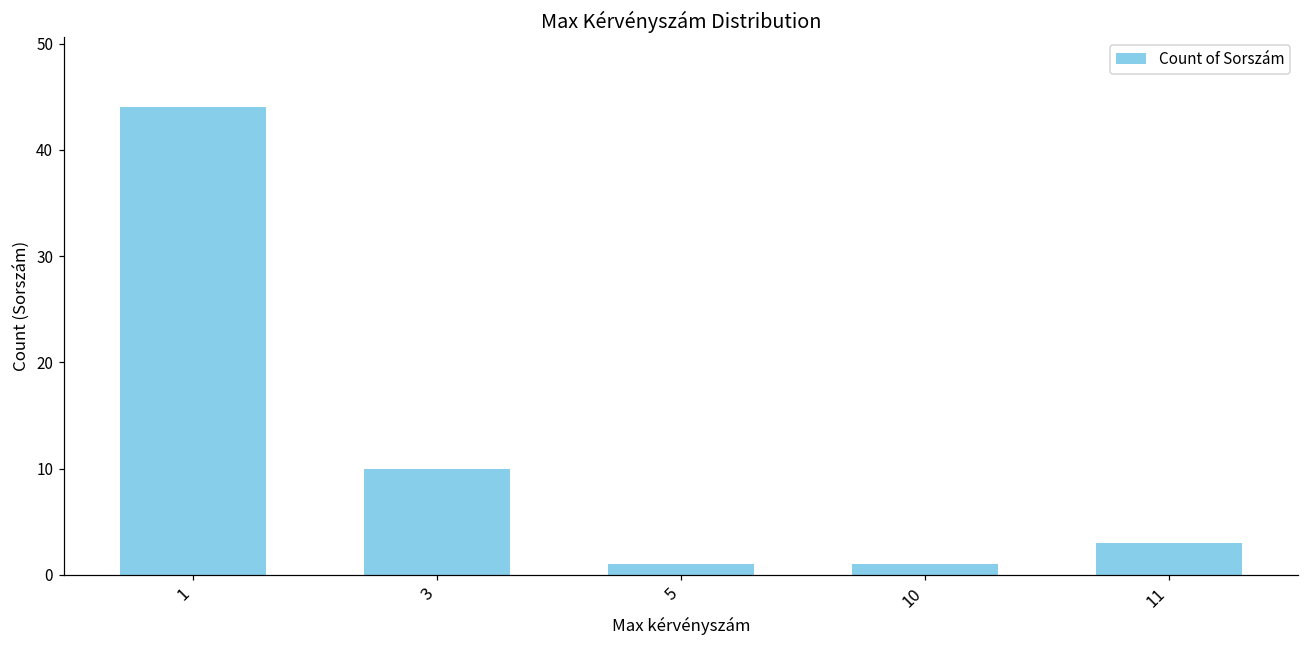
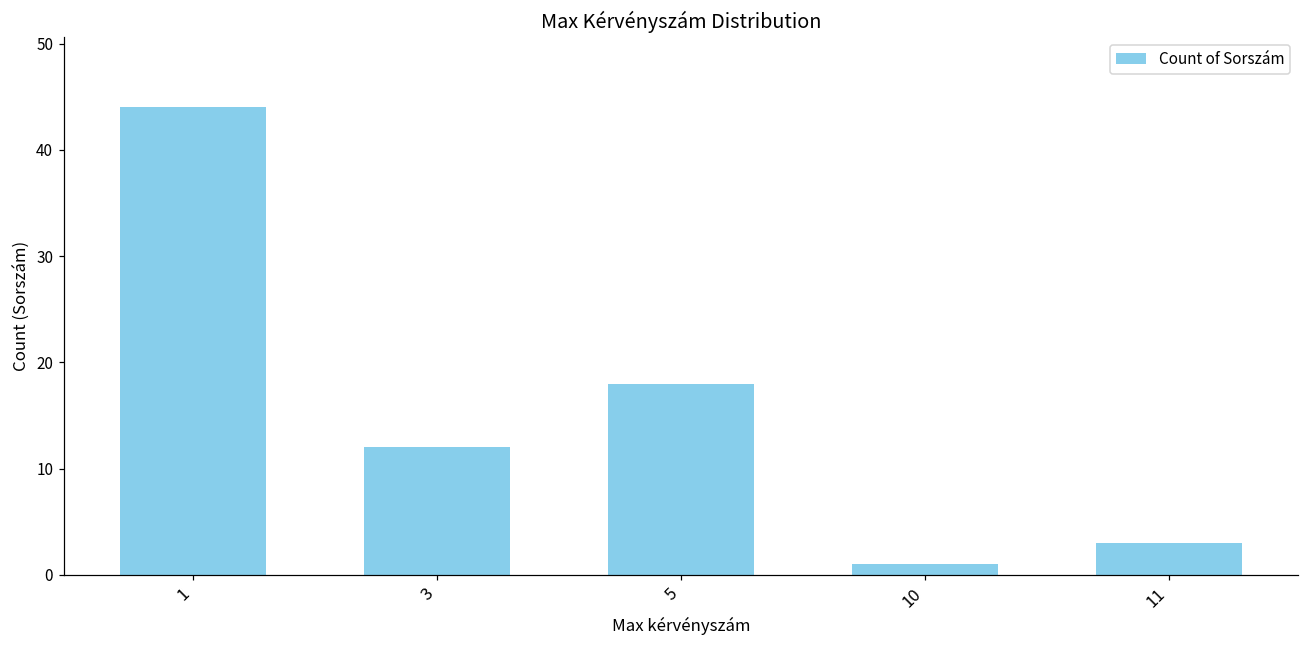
  {
    "1": 44,
-   "3": 10,
-   "5": 1,
+   "3": 12,
+   "5": 18,
    "10": 1,
    "11": 3
  }
